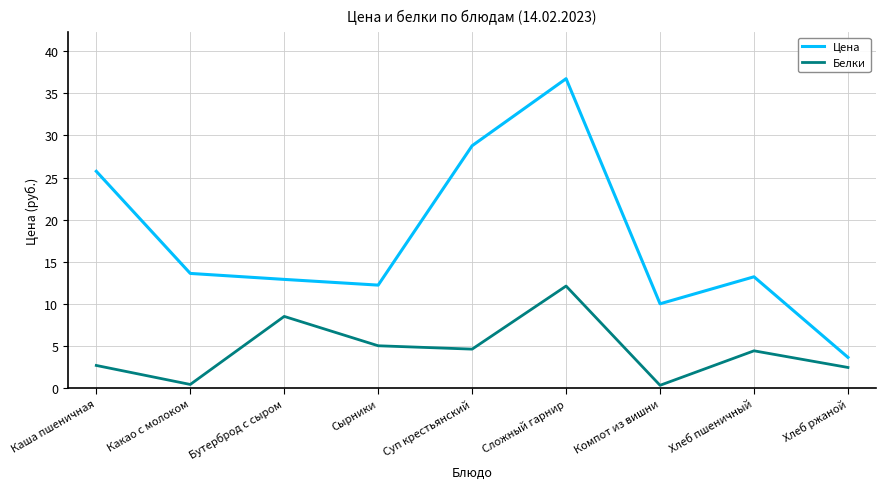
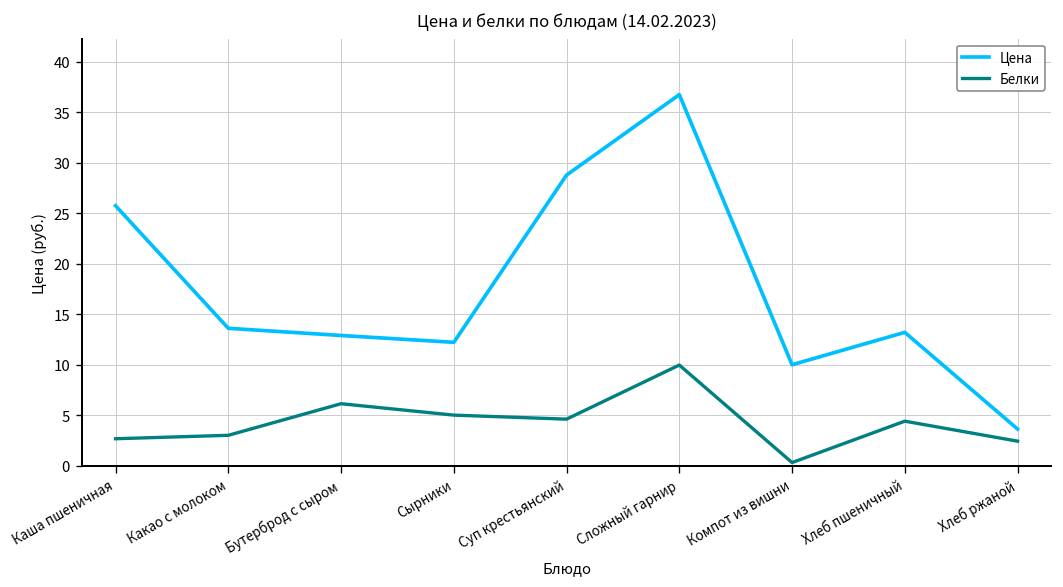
  {
    "Цена": {
      "Каша пшеничная": 26,
      "Какао с молоком": 14,
      "Бутерброд с сыром": 13,
      "Сырники": 12,
      "Суп крестьянский": 29,
      "Сложный гарнир": 37,
      "Компот из вишни": 10,
      "Хлеб пшеничный": 13,
      "Хлеб ржаной": 4
    },
    "Белки": {
      "Каша пшеничная": 3,
-     "Какао с молоком": 0,
-     "Бутерброд с сыром": 8,
+     "Какао с молоком": 3,
+     "Бутерброд с сыром": 6,
      "Сырники": 5,
      "Суп крестьянский": 5,
-     "Сложный гарнир": 12,
+     "Сложный гарнир": 10,
      "Компот из вишни": 0,
      "Хлеб пшеничный": 4,
      "Хлеб ржаной": 2
    }
  }
